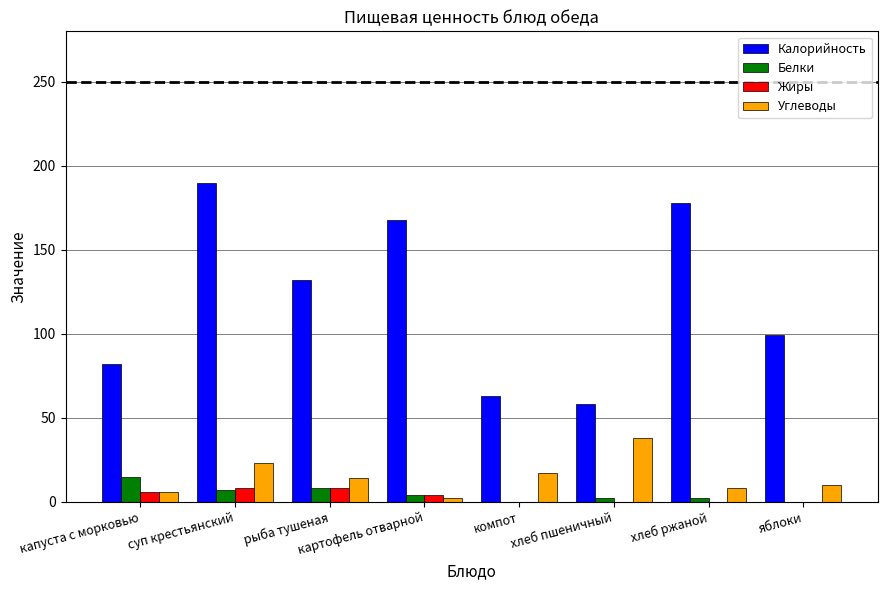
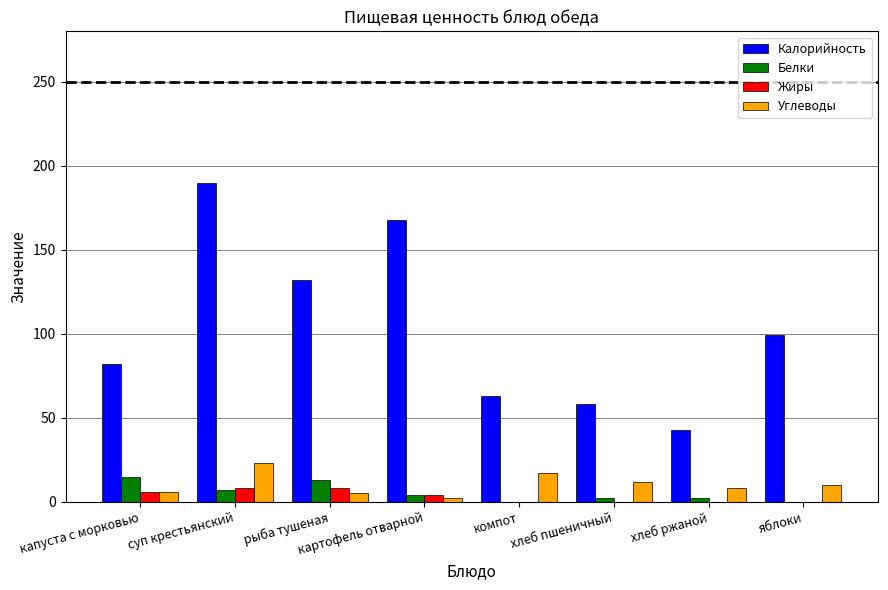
  {
    "Калорийность": {
      "капуста с морковью": 82,
      "суп крестьянский": 190,
      "рыба тушеная": 132,
      "картофель отварной": 168,
      "компот": 63,
      "хлеб пшеничный": 58,
-     "хлеб ржаной": 178,
+     "хлеб ржаной": 43,
      "яблоки": 99
    },
    "Белки": {
      "капуста с морковью": 15,
      "суп крестьянский": 7,
-     "рыба тушеная": 8,
+     "рыба тушеная": 13,
      "картофель отварной": 4,
      "компот": 0,
      "хлеб пшеничный": 2,
      "хлеб ржаной": 2,
      "яблоки": 0
    },
    "Жиры": {
      "капуста с морковью": 6,
      "суп крестьянский": 8,
      "рыба тушеная": 8,
      "картофель отварной": 4,
      "компот": 0,
      "хлеб пшеничный": 0,
      "хлеб ржаной": 0,
      "яблоки": 0
    },
    "Углеводы": {
      "капуста с морковью": 6,
      "суп крестьянский": 23,
-     "рыба тушеная": 14,
+     "рыба тушеная": 5,
      "картофель отварной": 2,
      "компот": 17,
-     "хлеб пшеничный": 38,
+     "хлеб пшеничный": 12,
      "хлеб ржаной": 8,
      "яблоки": 10
    }
  }
